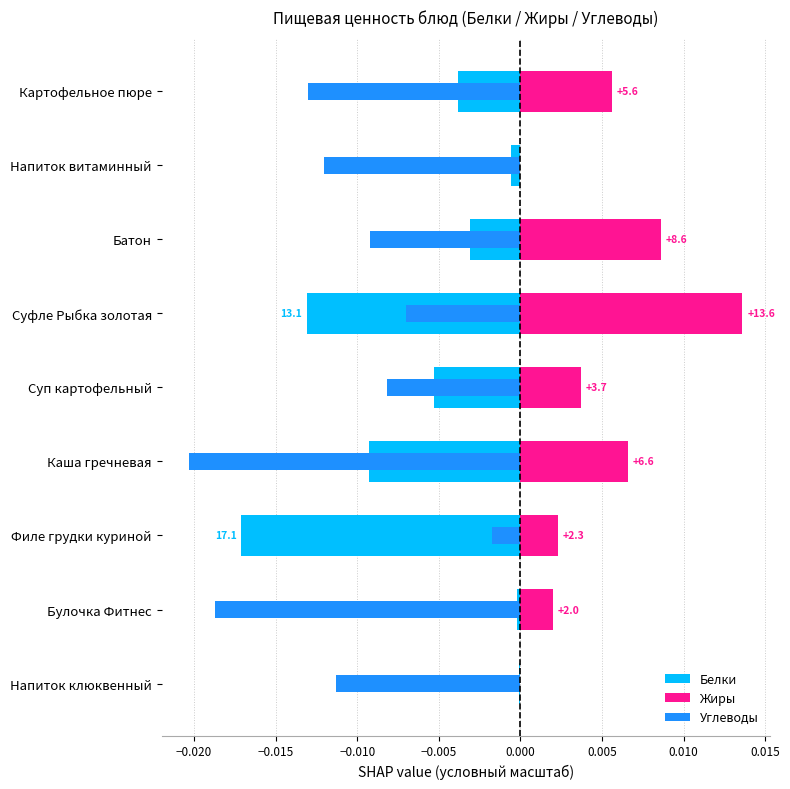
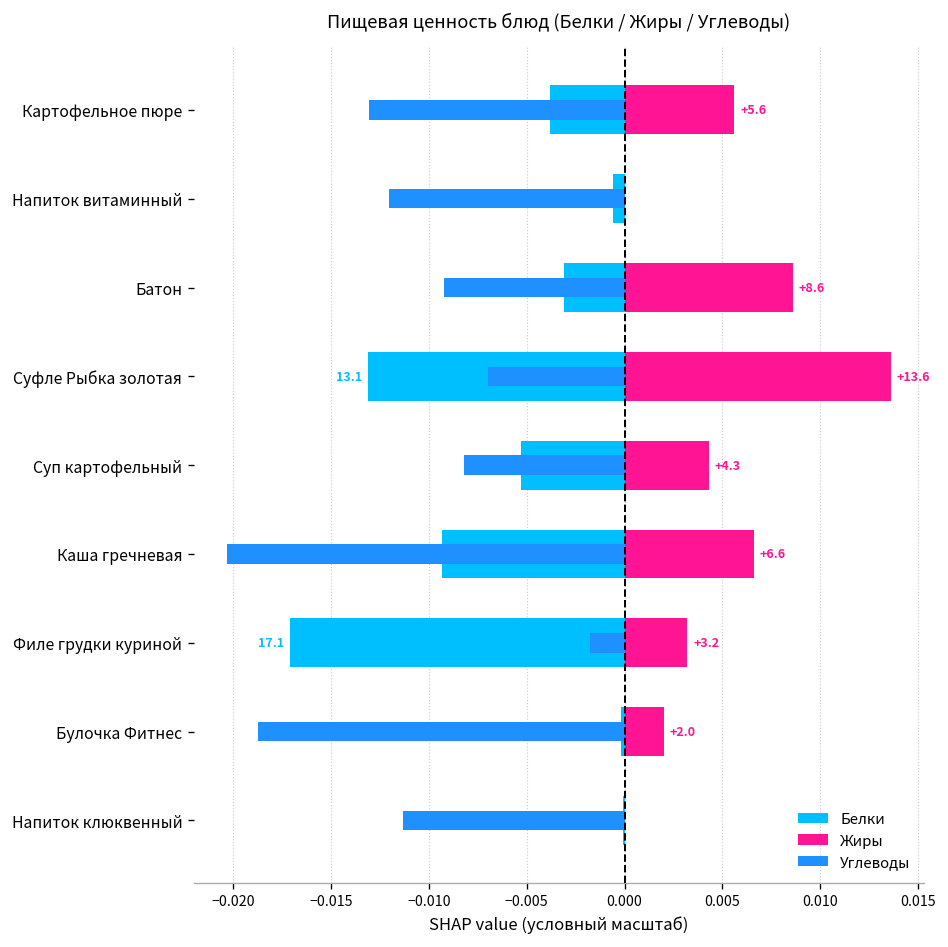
  {
    "Жиры": {
-     "Суп картофельный": "+3.7",
-     "Филе грудки куриной": "+2.3"
+     "Суп картофельный": "+4.3",
+     "Филе грудки куриной": "+3.2"
    }
  }
